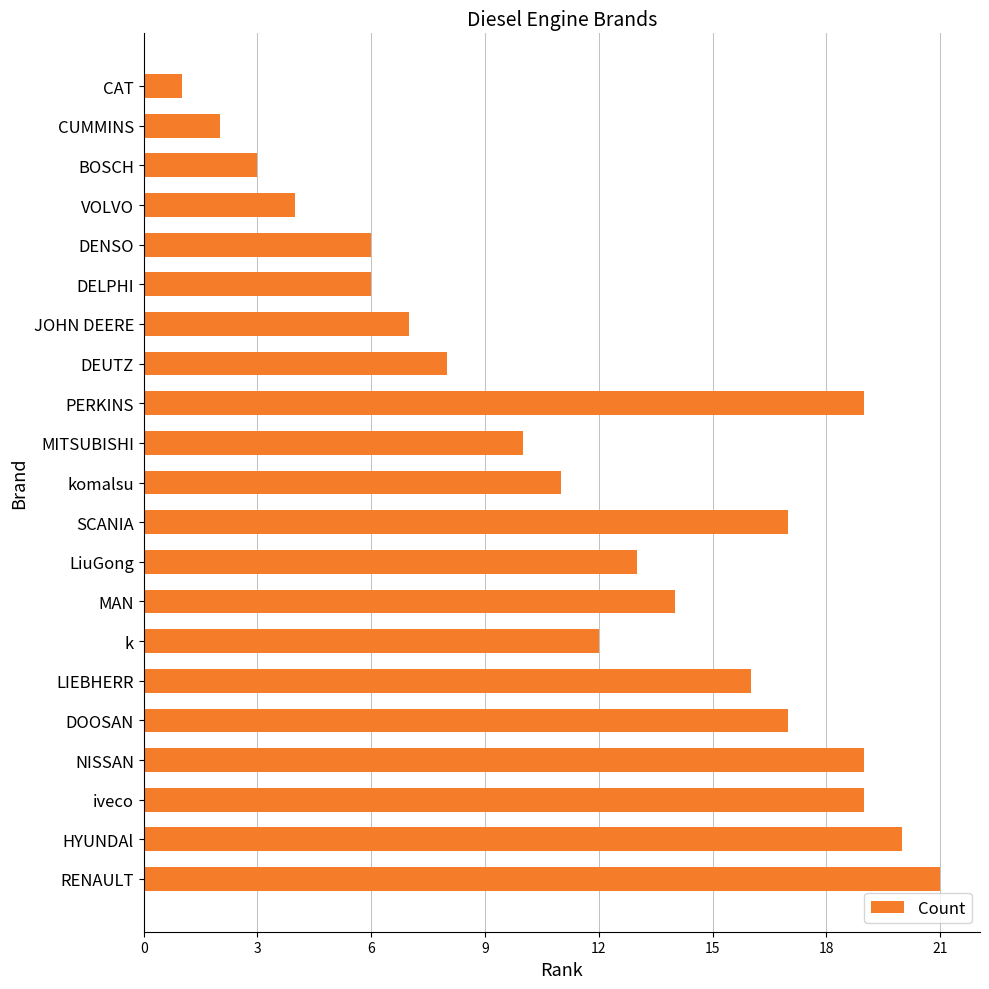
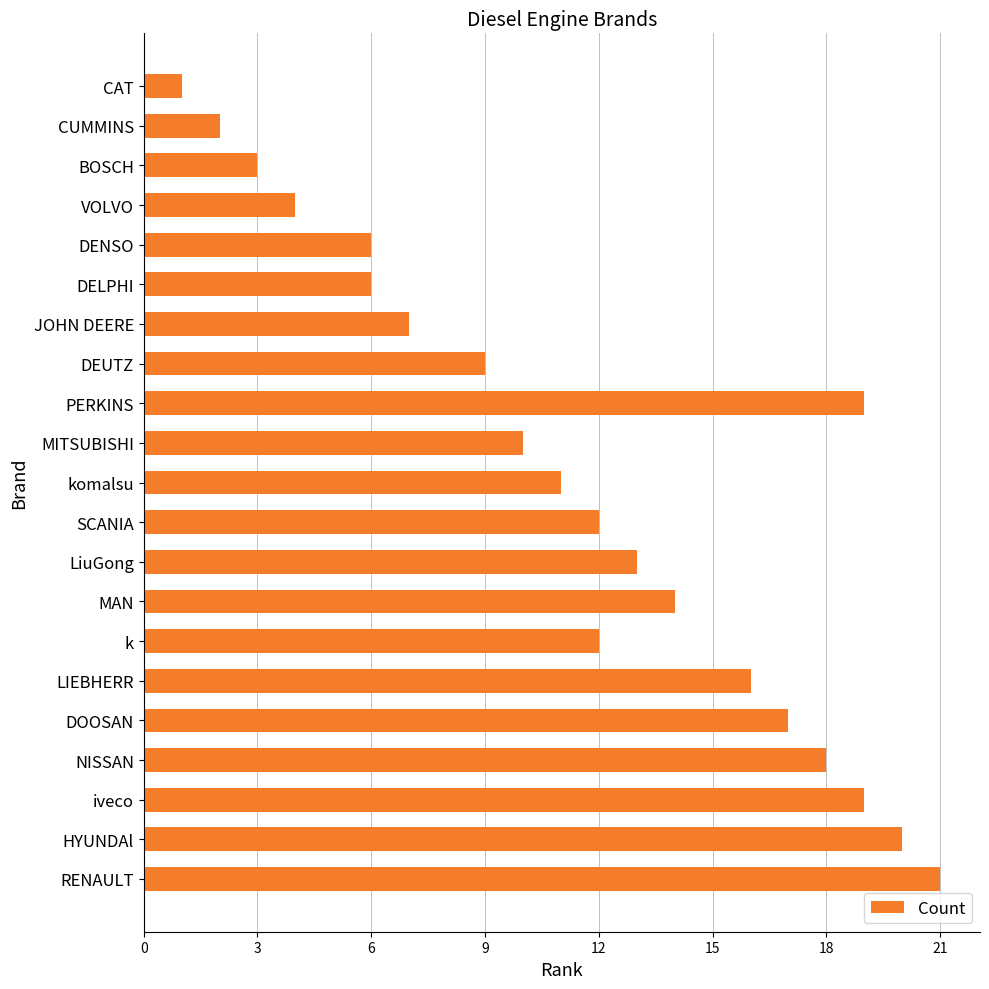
  {
    "CAT": 1,
    "CUMMINS": 2,
    "BOSCH": 3,
    "VOLVO": 4,
    "DENSO": 6,
    "DELPHI": 6,
    "JOHN DEERE": 7,
-   "DEUTZ": 8,
+   "DEUTZ": 9,
    "PERKINS": 19,
    "MITSUBISHI": 10,
    "komalsu": 11,
-   "SCANIA": 17,
+   "SCANIA": 12,
    "LiuGong": 13,
    "MAN": 14,
    "k": 12,
    "LIEBHERR": 16,
    "DOOSAN": 17,
-   "NISSAN": 19,
+   "NISSAN": 18,
    "iveco": 19,
    "HYUNDAl": 20,
    "RENAULT": 21
  }
